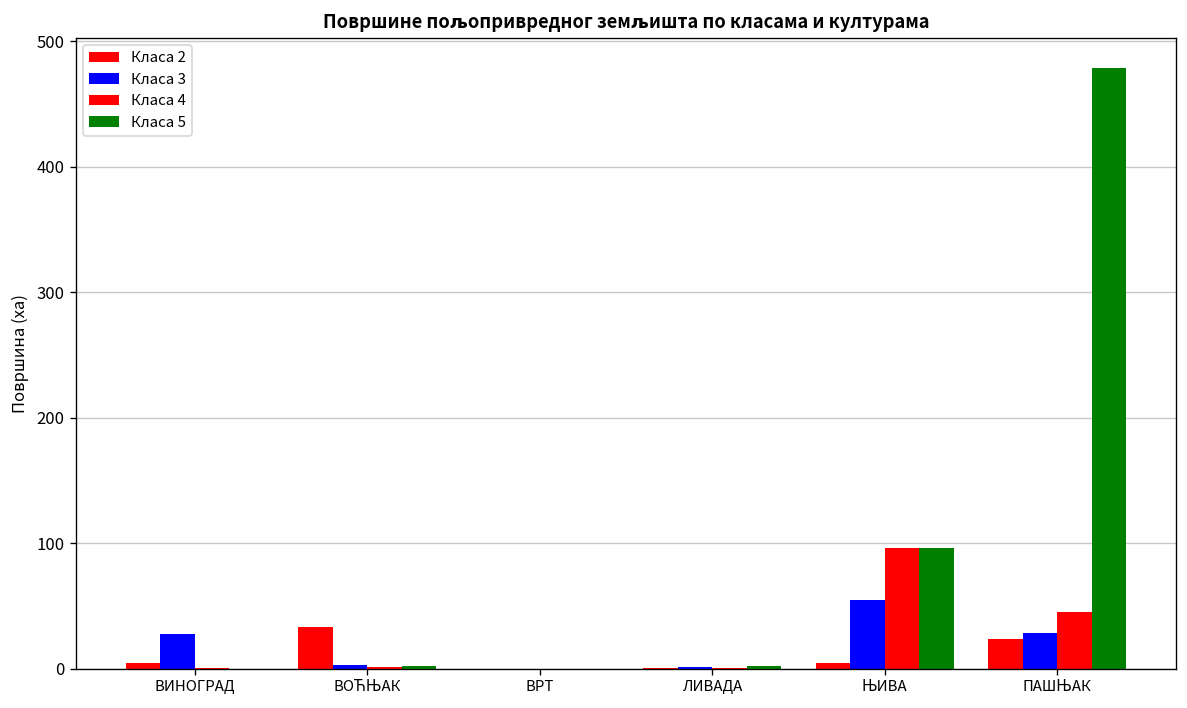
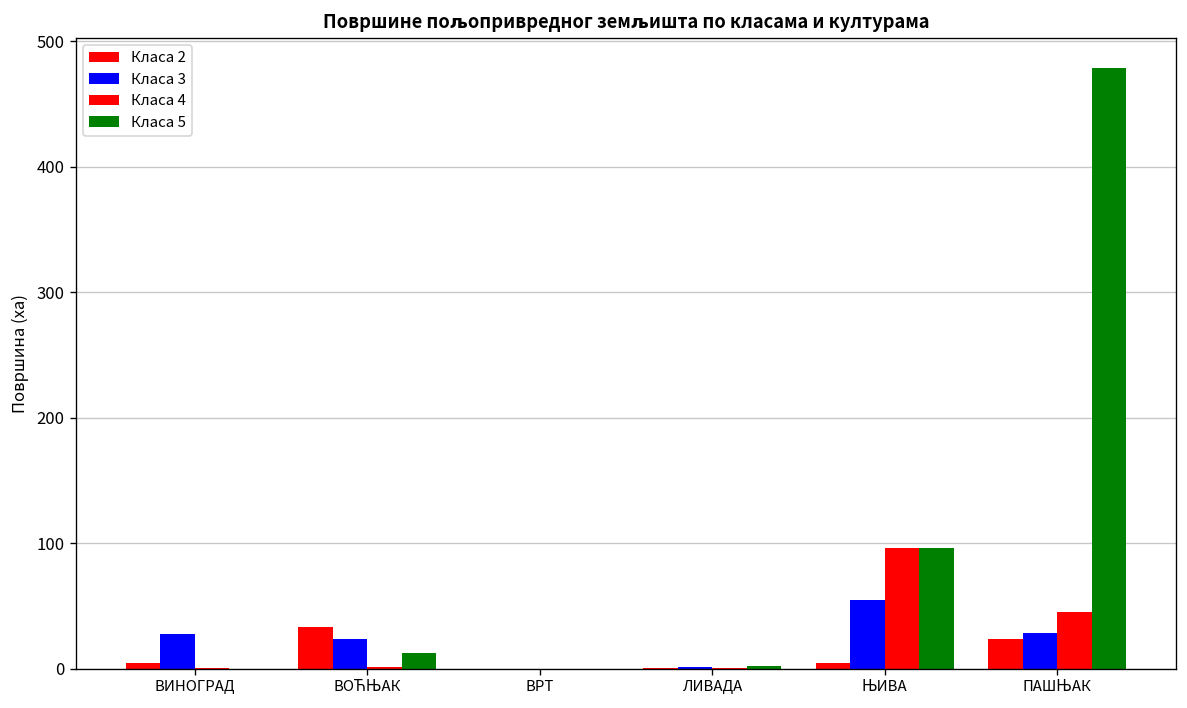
  {
    "Класа 3": {
      "ВИНОГРАД": 28,
-     "ВОЋЊАК": 3,
+     "ВОЋЊАК": 24,
      "ЊИВА": 55,
      "ПАШЊАК": 28
    },
    "Класа 5": {
      "ВИНОГРАД": 0,
-     "ВОЋЊАК": 2,
+     "ВОЋЊАК": 13,
      "ВРТ": 0,
      "ЊИВА": 96,
      "ПАШЊАК": 479
    }
  }
